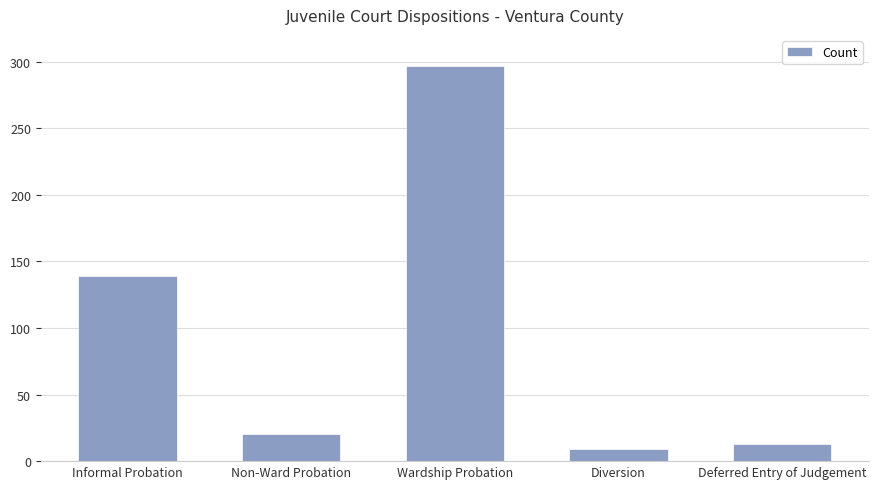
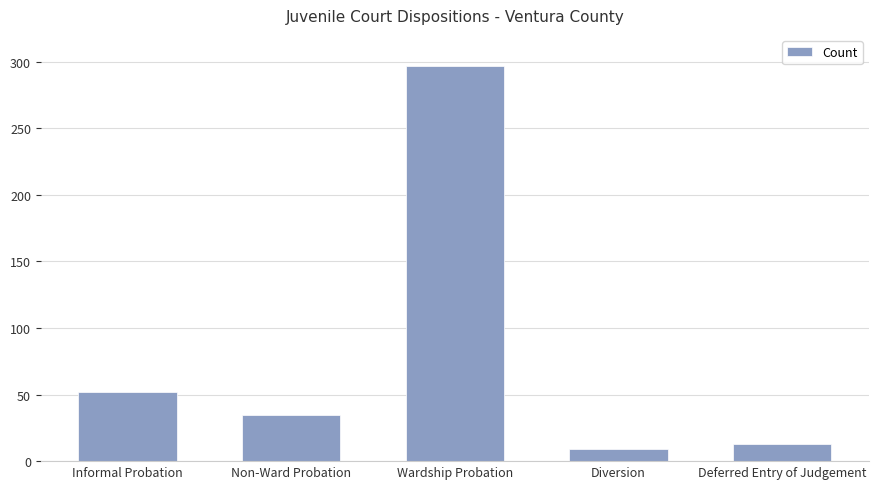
  {
-   "Informal Probation": 139,
-   "Non-Ward Probation": 20,
+   "Informal Probation": 52,
+   "Non-Ward Probation": 35,
    "Wardship Probation": 297,
    "Diversion": 9,
    "Deferred Entry of Judgement": 13
  }
